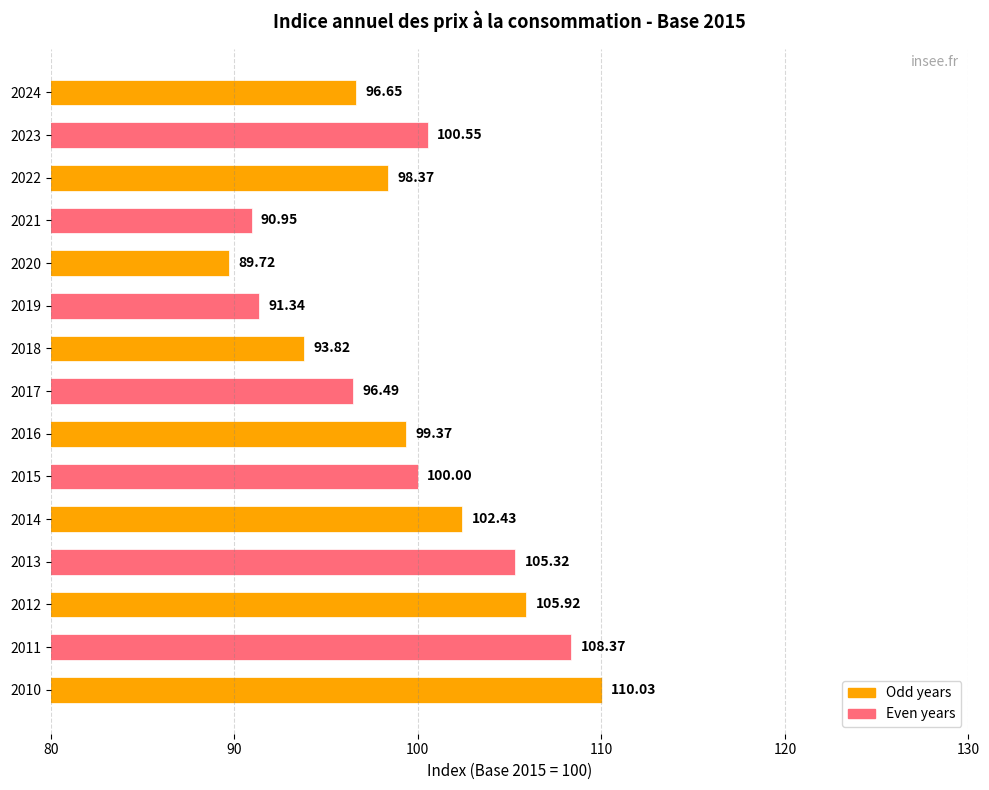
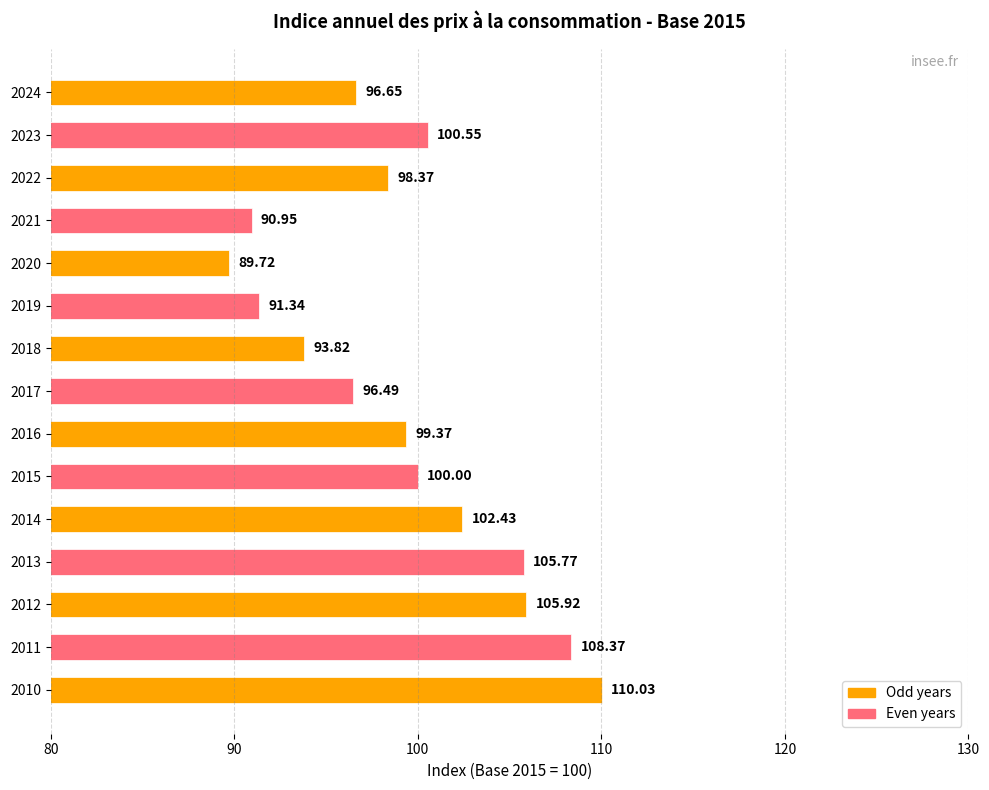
  {
    "2024": 96.65,
    "2023": 100.55,
    "2022": 98.37,
    "2021": 90.95,
    "2020": 89.72,
    "2019": 91.34,
    "2018": 93.82,
    "2017": 96.49,
    "2016": 99.37,
    "2015": 100.00,
    "2014": 102.43,
-   "2013": 105.32,
+   "2013": 105.77,
    "2012": 105.92,
    "2011": 108.37,
    "2010": 110.03
  }
